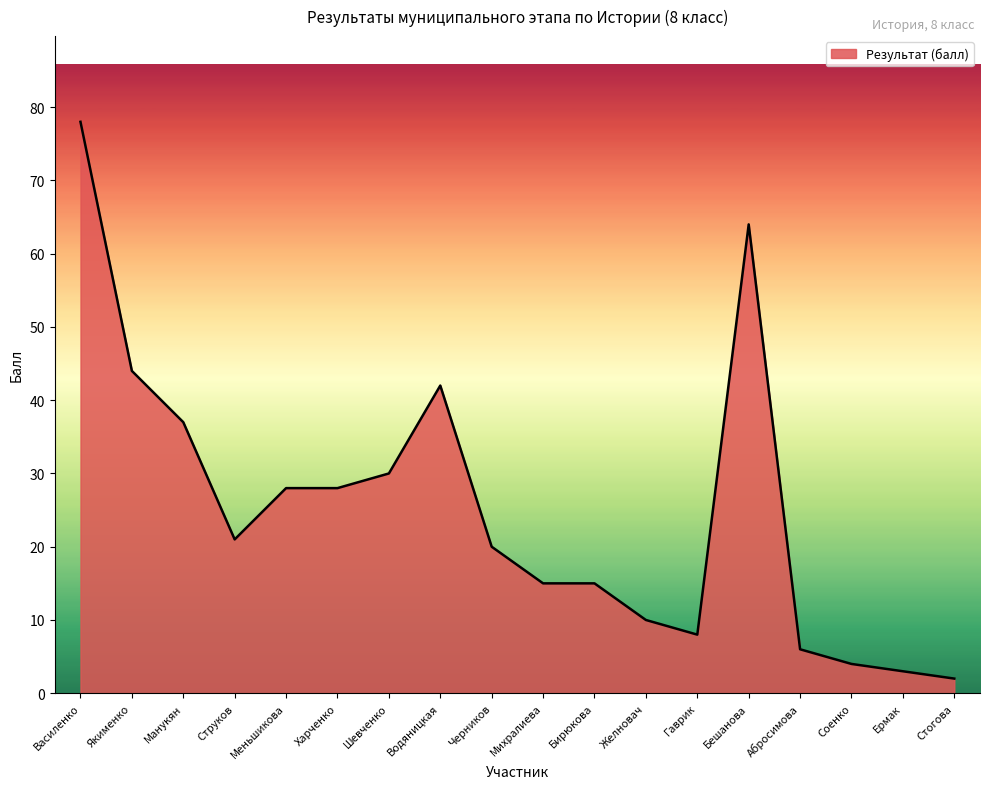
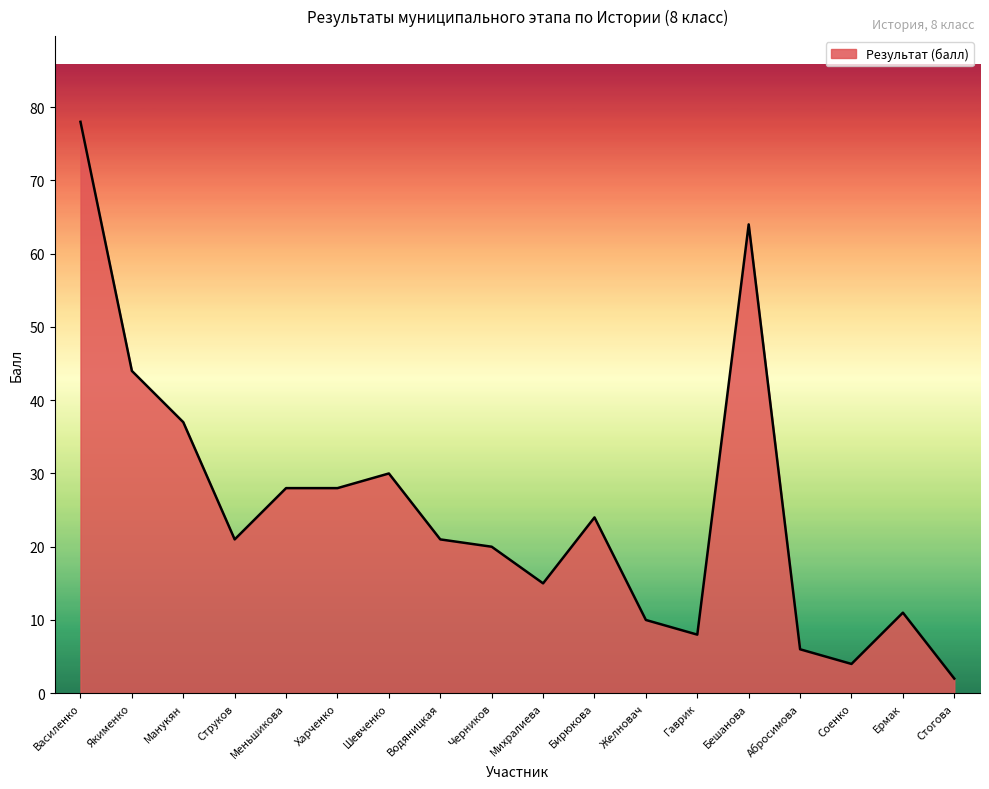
  {
    "Василенко": 78,
    "Якименко": 44,
    "Манукян": 37,
    "Струков": 21,
    "Меньшикова": 28,
    "Харченко": 28,
    "Шевченко": 30,
-   "Водяницкая": 42,
+   "Водяницкая": 21,
    "Черников": 20,
    "Михралиева": 15,
-   "Бирюкова": 15,
+   "Бирюкова": 24,
    "Желновач": 10,
    "Гаврик": 8,
    "Бешанова": 64,
    "Абросимова": 6,
    "Соенко": 4,
-   "Ермак": 3,
+   "Ермак": 11,
    "Стогова": 2
  }
